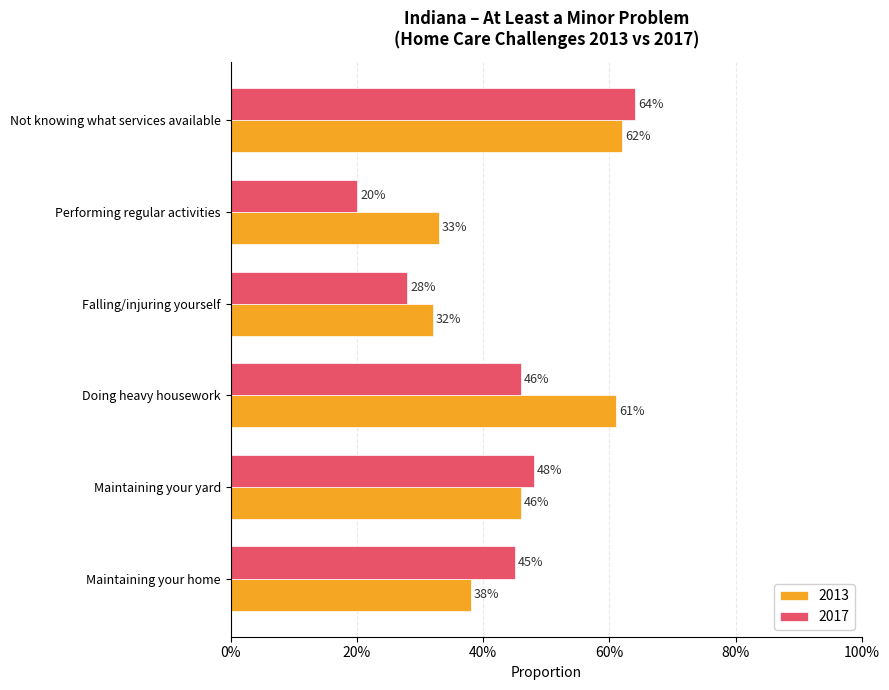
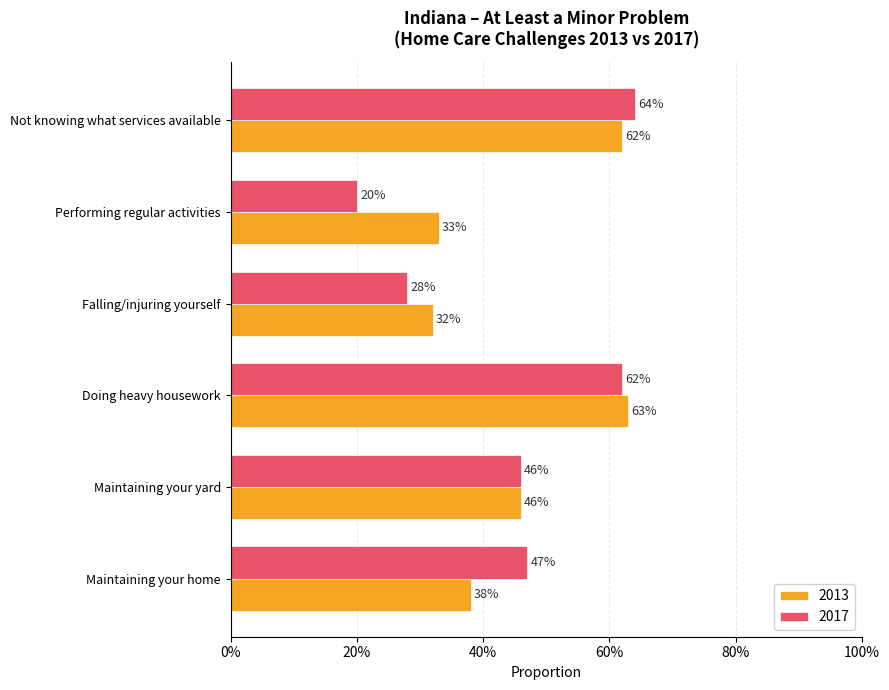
  {
    "2013": {
      "Not knowing what services available": "62%",
      "Performing regular activities": "33%",
      "Falling/injuring yourself": "32%",
-     "Doing heavy housework": "61%",
+     "Doing heavy housework": "63%",
      "Maintaining your yard": "46%",
      "Maintaining your home": "38%"
    },
    "2017": {
      "Not knowing what services available": "64%",
      "Performing regular activities": "20%",
      "Falling/injuring yourself": "28%",
-     "Doing heavy housework": "46%",
-     "Maintaining your yard": "48%",
-     "Maintaining your home": "45%"
+     "Doing heavy housework": "62%",
+     "Maintaining your yard": "46%",
+     "Maintaining your home": "47%"
    }
  }
